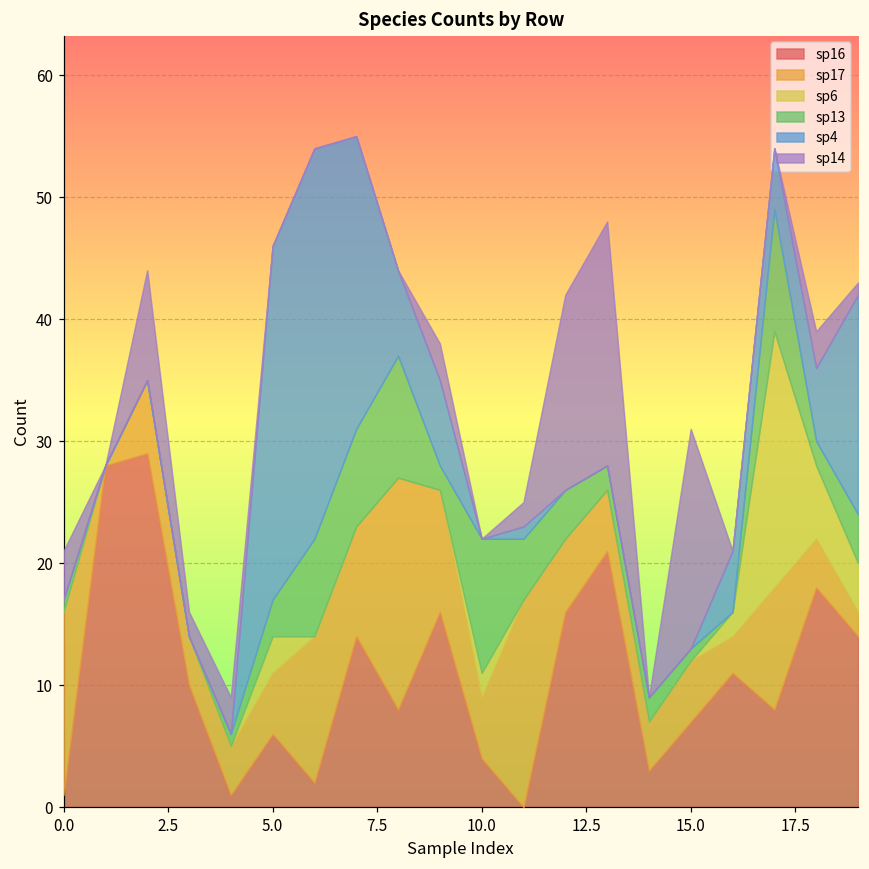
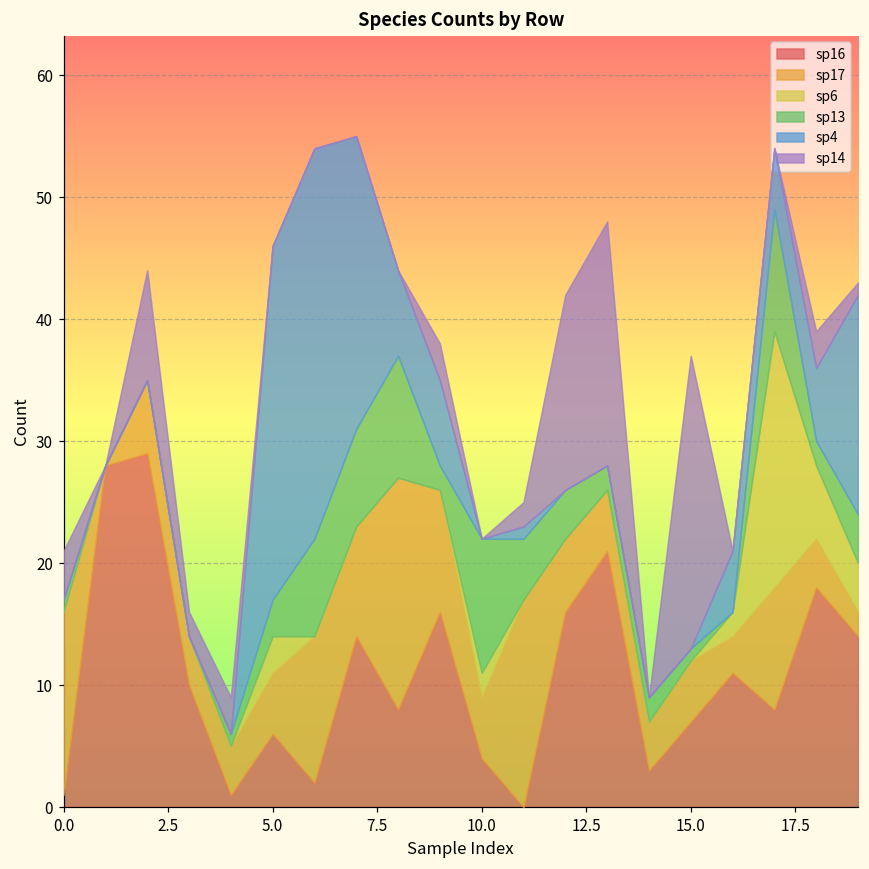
  {
    "sp16": {
      "0.0": 1,
      "5.0": 6,
      "10.0": 4,
      "15.0": 7
    },
    "sp13": {
      "5.0": 3
    },
    "sp14": {
      "0.0": 4,
-     "15.0": 18
+     "15.0": 24
    }
  }
